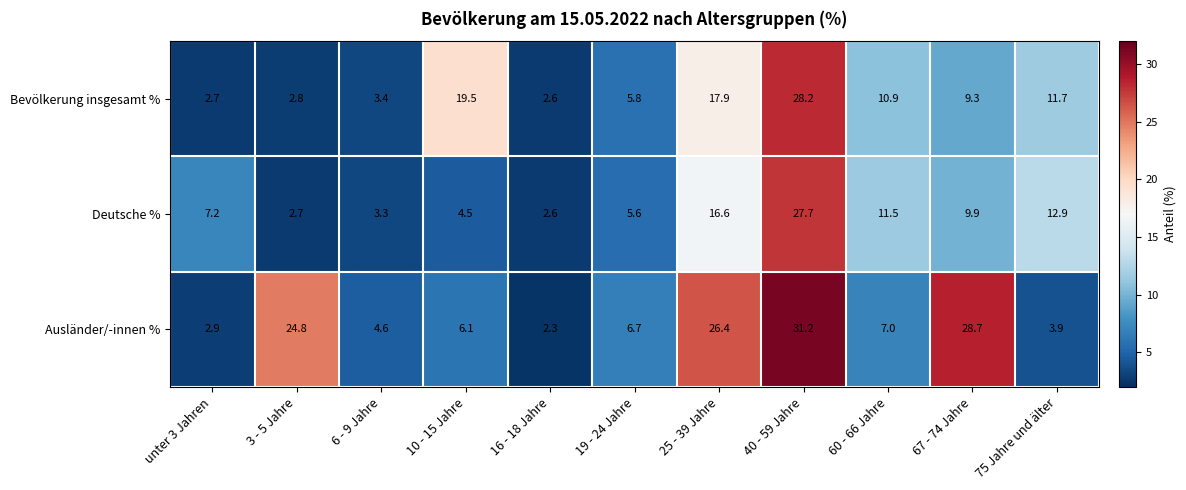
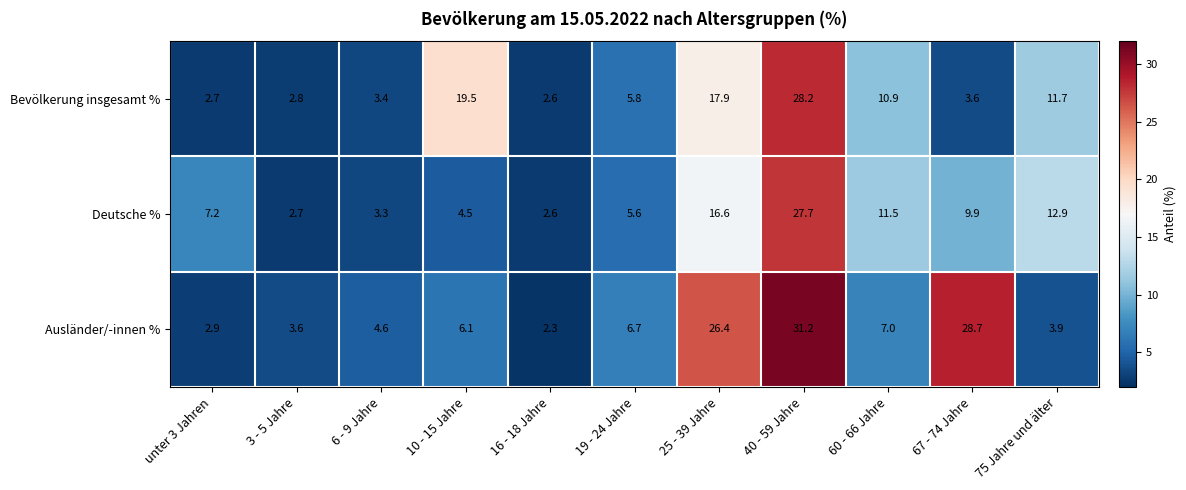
  {
    "Bevölkerung insgesamt %": {
      "unter 3 Jahren": 2.7,
      "3 - 5 Jahre": 2.8,
      "6 - 9 Jahre": 3.4,
      "10 - 15 Jahre": 19.5,
      "16 - 18 Jahre": 2.6,
      "19 - 24 Jahre": 5.8,
      "25 - 39 Jahre": 17.9,
      "40 - 59 Jahre": 28.2,
      "60 - 66 Jahre": 10.9,
-     "67 - 74 Jahre": 9.3,
+     "67 - 74 Jahre": 3.6,
      "75 Jahre und älter": 11.7
    },
    "Deutsche %": {
      "unter 3 Jahren": 7.2,
      "3 - 5 Jahre": 2.7,
      "6 - 9 Jahre": 3.3,
      "10 - 15 Jahre": 4.5,
      "16 - 18 Jahre": 2.6,
      "19 - 24 Jahre": 5.6,
      "25 - 39 Jahre": 16.6,
      "40 - 59 Jahre": 27.7,
      "60 - 66 Jahre": 11.5,
      "67 - 74 Jahre": 9.9,
      "75 Jahre und älter": 12.9
    },
    "Ausländer/-innen %": {
      "unter 3 Jahren": 2.9,
-     "3 - 5 Jahre": 24.8,
+     "3 - 5 Jahre": 3.6,
      "6 - 9 Jahre": 4.6,
      "10 - 15 Jahre": 6.1,
      "16 - 18 Jahre": 2.3,
      "19 - 24 Jahre": 6.7,
      "25 - 39 Jahre": 26.4,
      "40 - 59 Jahre": 31.2,
      "60 - 66 Jahre": 7.0,
      "67 - 74 Jahre": 28.7,
      "75 Jahre und älter": 3.9
    }
  }
